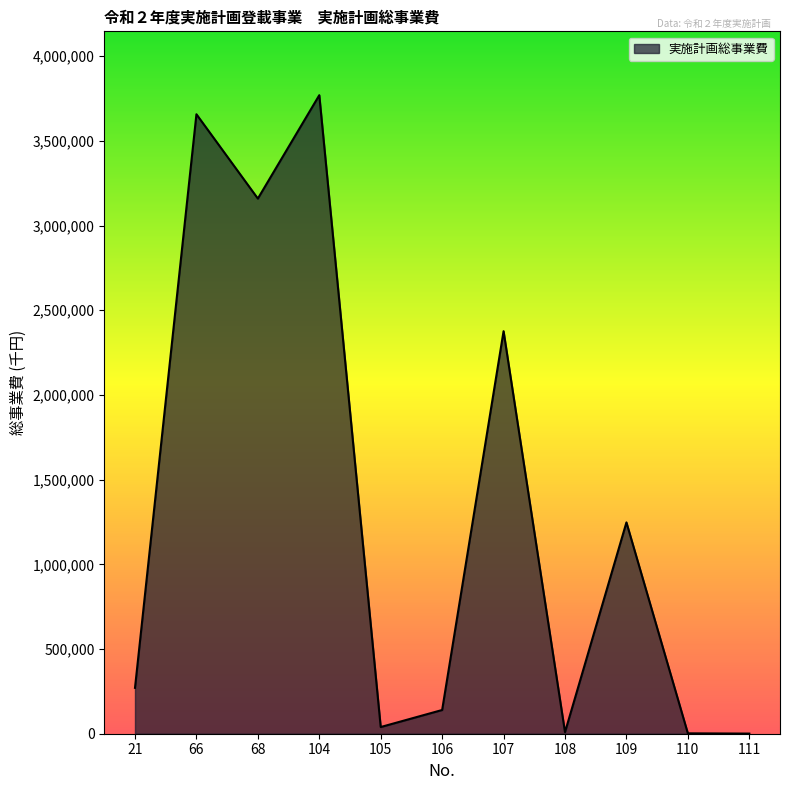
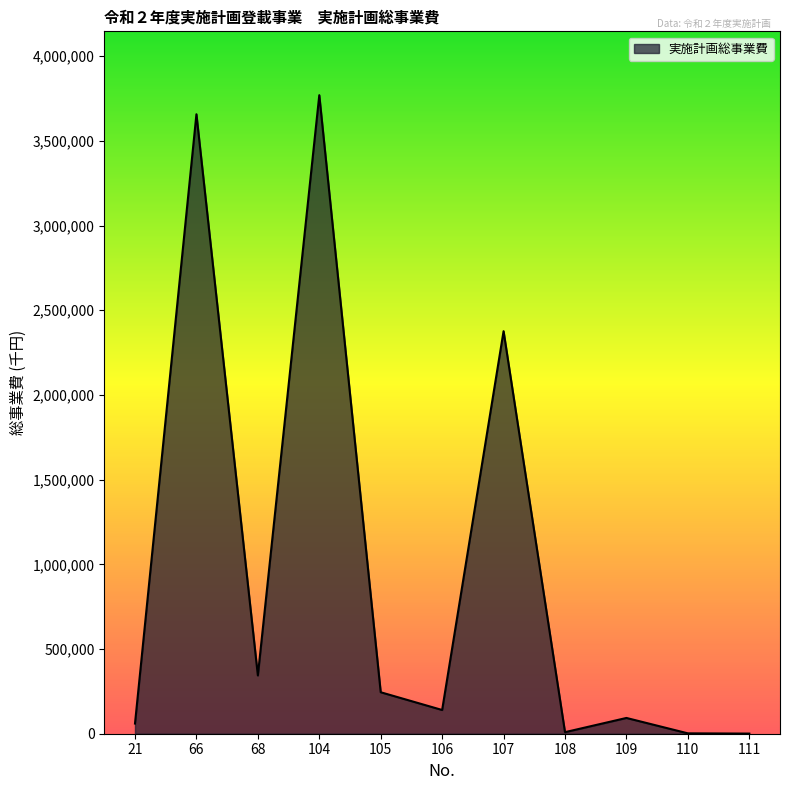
  {
-   "21": "270,000",
+   "21": "60,000",
    "66": "3,660,000",
-   "68": "3,160,000",
+   "68": "340,000",
    "104": "3,770,000",
-   "105": "40,000",
+   "105": "240,000",
    "106": "140,000",
    "107": "2,380,000",
    "108": "10,000",
-   "109": "1,250,000",
+   "109": "90,000",
    "110": "0",
    "111": "0"
  }
